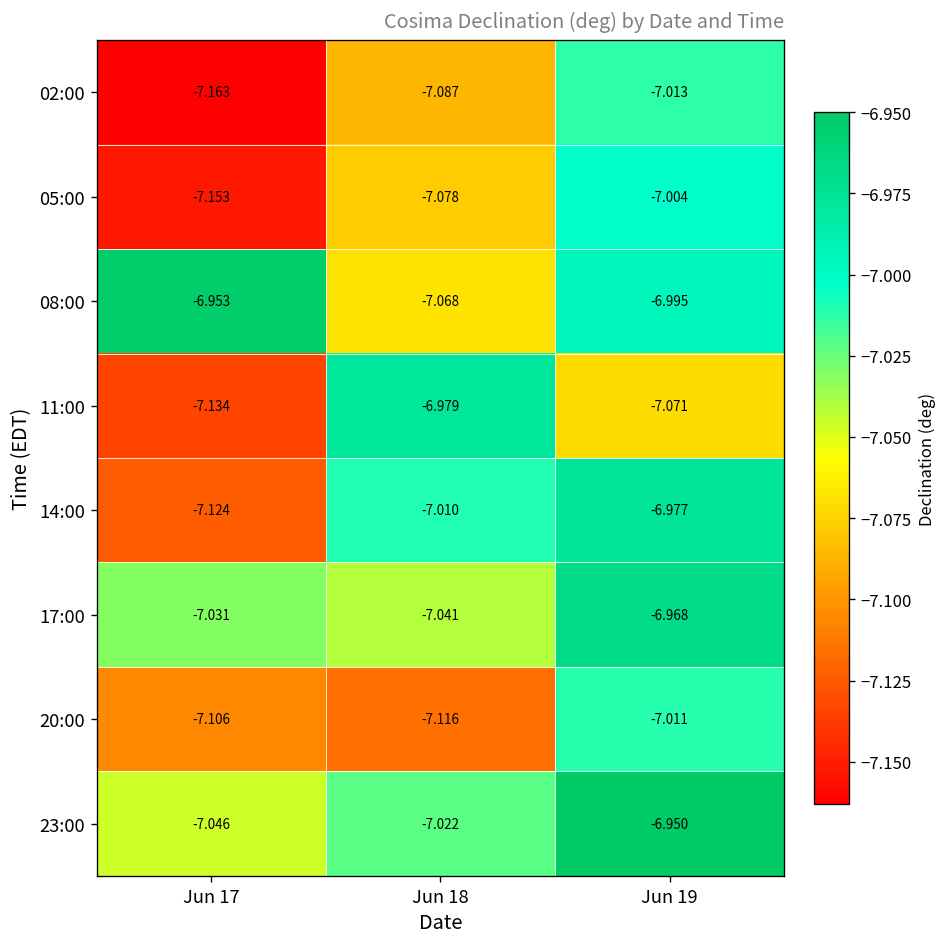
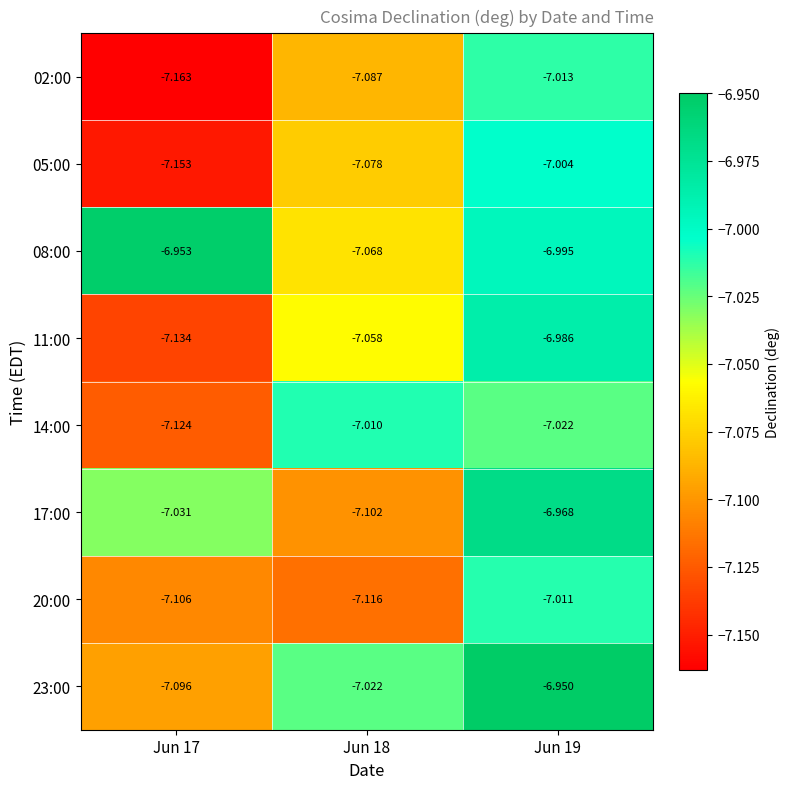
  {
    "02:00": {
      "Jun 17": -7.163,
      "Jun 18": -7.087,
      "Jun 19": -7.013
    },
    "05:00": {
      "Jun 17": -7.153,
      "Jun 18": -7.078,
      "Jun 19": -7.004
    },
    "08:00": {
      "Jun 17": -6.953,
      "Jun 18": -7.068,
      "Jun 19": -6.995
    },
    "11:00": {
      "Jun 17": -7.134,
-     "Jun 18": -6.979,
-     "Jun 19": -7.071
+     "Jun 18": -7.058,
+     "Jun 19": -6.986
    },
    "14:00": {
      "Jun 17": -7.124,
      "Jun 18": -7.010,
-     "Jun 19": -6.977
+     "Jun 19": -7.022
    },
    "17:00": {
      "Jun 17": -7.031,
-     "Jun 18": -7.041,
+     "Jun 18": -7.102,
      "Jun 19": -6.968
    },
    "20:00": {
      "Jun 17": -7.106,
      "Jun 18": -7.116,
      "Jun 19": -7.011
    },
    "23:00": {
-     "Jun 17": -7.046,
+     "Jun 17": -7.096,
      "Jun 18": -7.022,
      "Jun 19": -6.950
    }
  }
